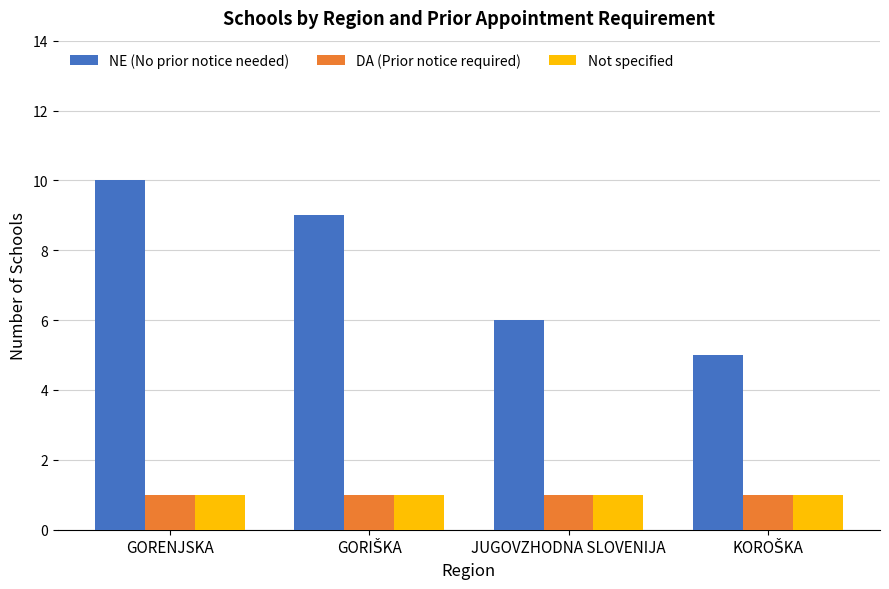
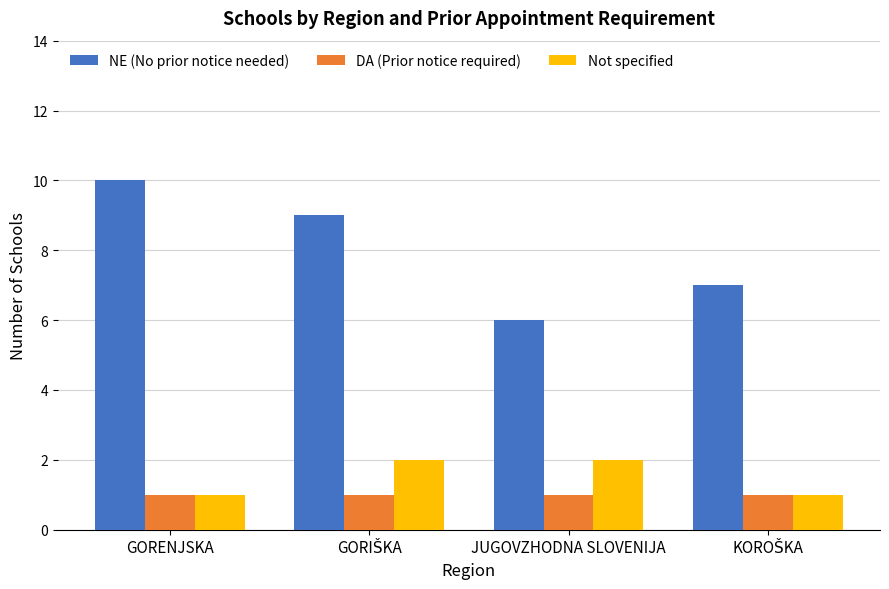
  {
    "NE (No prior notice needed)": {
      "GORENJSKA": 10,
      "GORIŠKA": 9,
      "JUGOVZHODNA SLOVENIJA": 6,
-     "KOROŠKA": 5
+     "KOROŠKA": 7
    },
    "DA (Prior notice required)": {
      "GORENJSKA": 1,
      "GORIŠKA": 1,
      "JUGOVZHODNA SLOVENIJA": 1,
      "KOROŠKA": 1
    },
    "Not specified": {
      "GORENJSKA": 1,
-     "GORIŠKA": 1,
-     "JUGOVZHODNA SLOVENIJA": 1,
+     "GORIŠKA": 2,
+     "JUGOVZHODNA SLOVENIJA": 2,
      "KOROŠKA": 1
    }
  }
